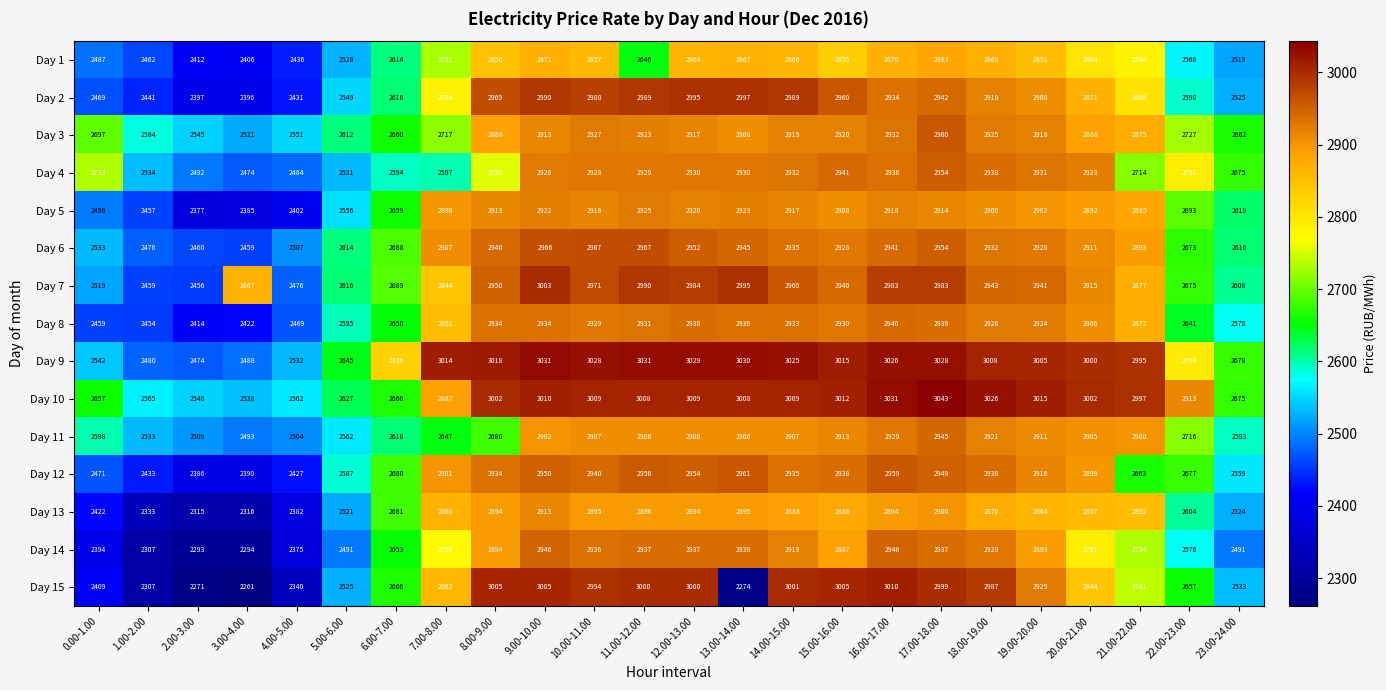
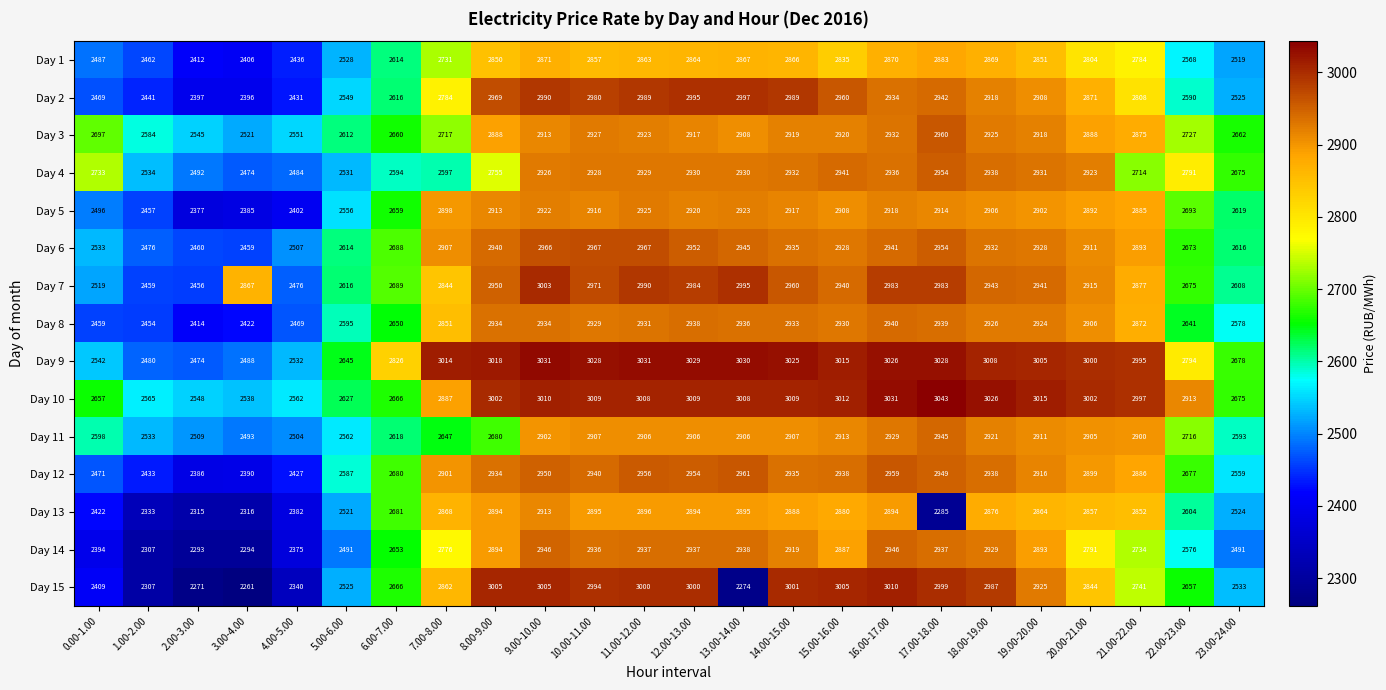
  {
    "Day 1": {
      "0.00-1.00": 2487,
      "1.00-2.00": 2462,
      "2.00-3.00": 2412,
      "3.00-4.00": 2406,
      "4.00-5.00": 2436,
      "5.00-6.00": 2528,
      "6.00-7.00": 2614,
      "7.00-8.00": 2731,
      "8.00-9.00": 2850,
      "9.00-10.00": 2871,
      "10.00-11.00": 2857,
-     "11.00-12.00": 2646,
+     "11.00-12.00": 2863,
      "12.00-13.00": 2864,
      "13.00-14.00": 2867,
      "14.00-15.00": 2866,
      "15.00-16.00": 2835,
      "16.00-17.00": 2870,
      "17.00-18.00": 2883,
      "18.00-19.00": 2869,
      "19.00-20.00": 2851,
      "20.00-21.00": 2804,
      "21.00-22.00": 2784,
      "22.00-23.00": 2568,
      "23.00-24.00": 2519
    },
    "Day 12": {
      "0.00-1.00": 2471,
      "1.00-2.00": 2433,
      "2.00-3.00": 2386,
      "3.00-4.00": 2390,
      "4.00-5.00": 2427,
      "5.00-6.00": 2587,
      "6.00-7.00": 2680,
      "7.00-8.00": 2901,
      "8.00-9.00": 2934,
      "9.00-10.00": 2950,
      "10.00-11.00": 2940,
      "11.00-12.00": 2956,
      "12.00-13.00": 2954,
      "13.00-14.00": 2961,
      "14.00-15.00": 2935,
      "15.00-16.00": 2938,
      "16.00-17.00": 2959,
      "17.00-18.00": 2949,
      "18.00-19.00": 2938,
      "19.00-20.00": 2916,
      "20.00-21.00": 2899,
-     "21.00-22.00": 2663,
+     "21.00-22.00": 2886,
      "22.00-23.00": 2677,
      "23.00-24.00": 2559
    },
    "Day 13": {
      "0.00-1.00": 2422,
      "1.00-2.00": 2333,
      "2.00-3.00": 2315,
      "3.00-4.00": 2316,
      "4.00-5.00": 2382,
      "5.00-6.00": 2521,
      "6.00-7.00": 2681,
      "7.00-8.00": 2868,
      "8.00-9.00": 2894,
      "9.00-10.00": 2913,
      "10.00-11.00": 2895,
      "11.00-12.00": 2896,
      "12.00-13.00": 2894,
      "13.00-14.00": 2895,
      "14.00-15.00": 2888,
      "15.00-16.00": 2880,
      "16.00-17.00": 2894,
-     "17.00-18.00": 2900,
+     "17.00-18.00": 2285,
      "18.00-19.00": 2876,
      "19.00-20.00": 2864,
      "20.00-21.00": 2857,
      "21.00-22.00": 2852,
      "22.00-23.00": 2604,
      "23.00-24.00": 2524
    }
  }
